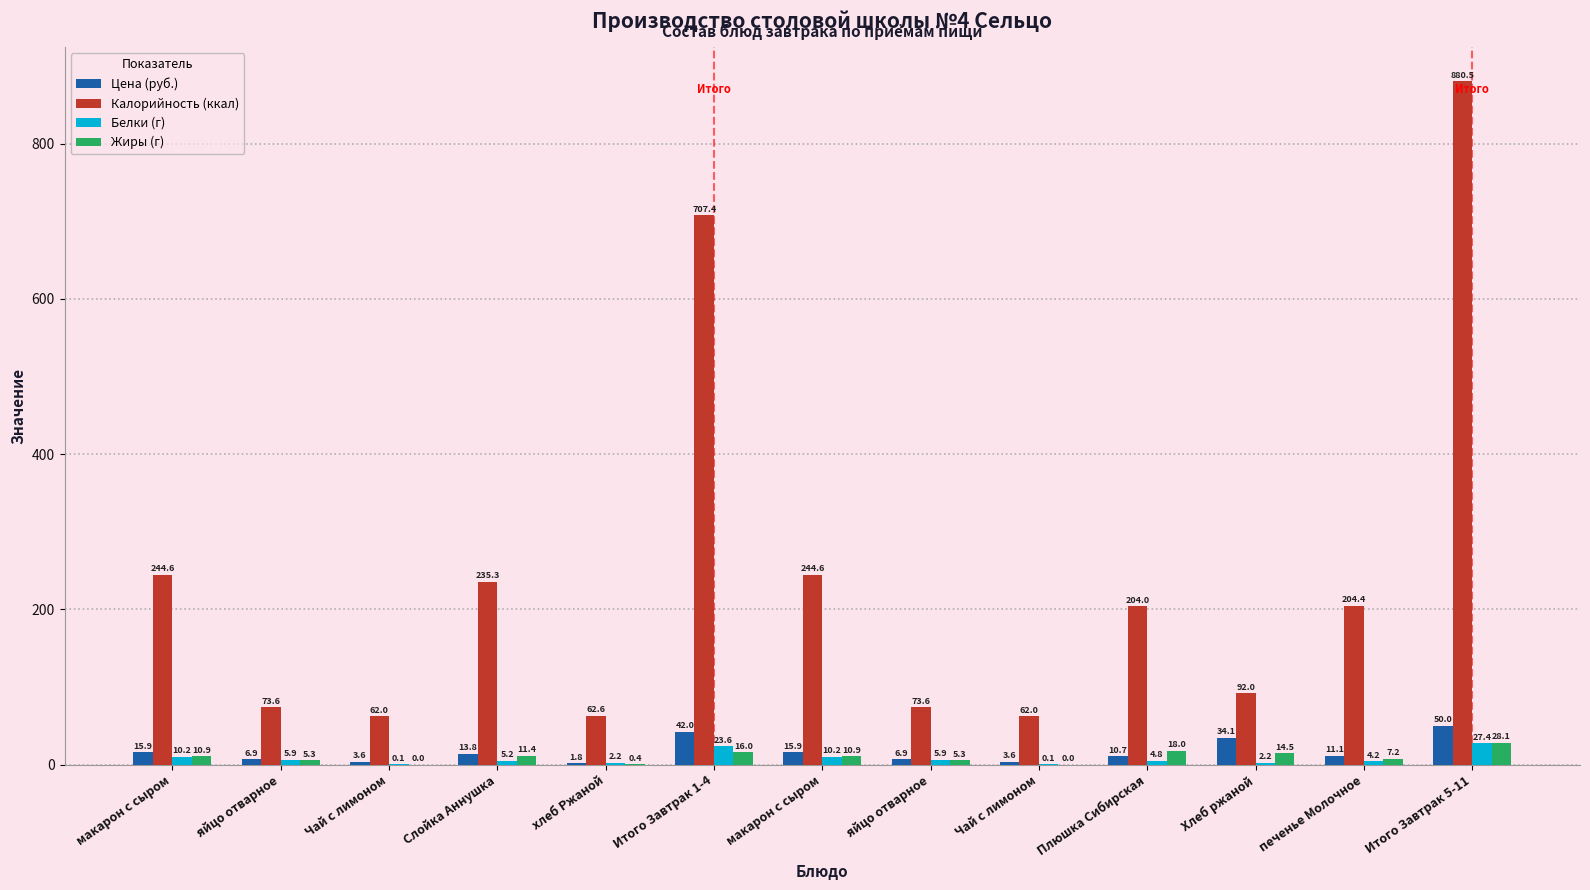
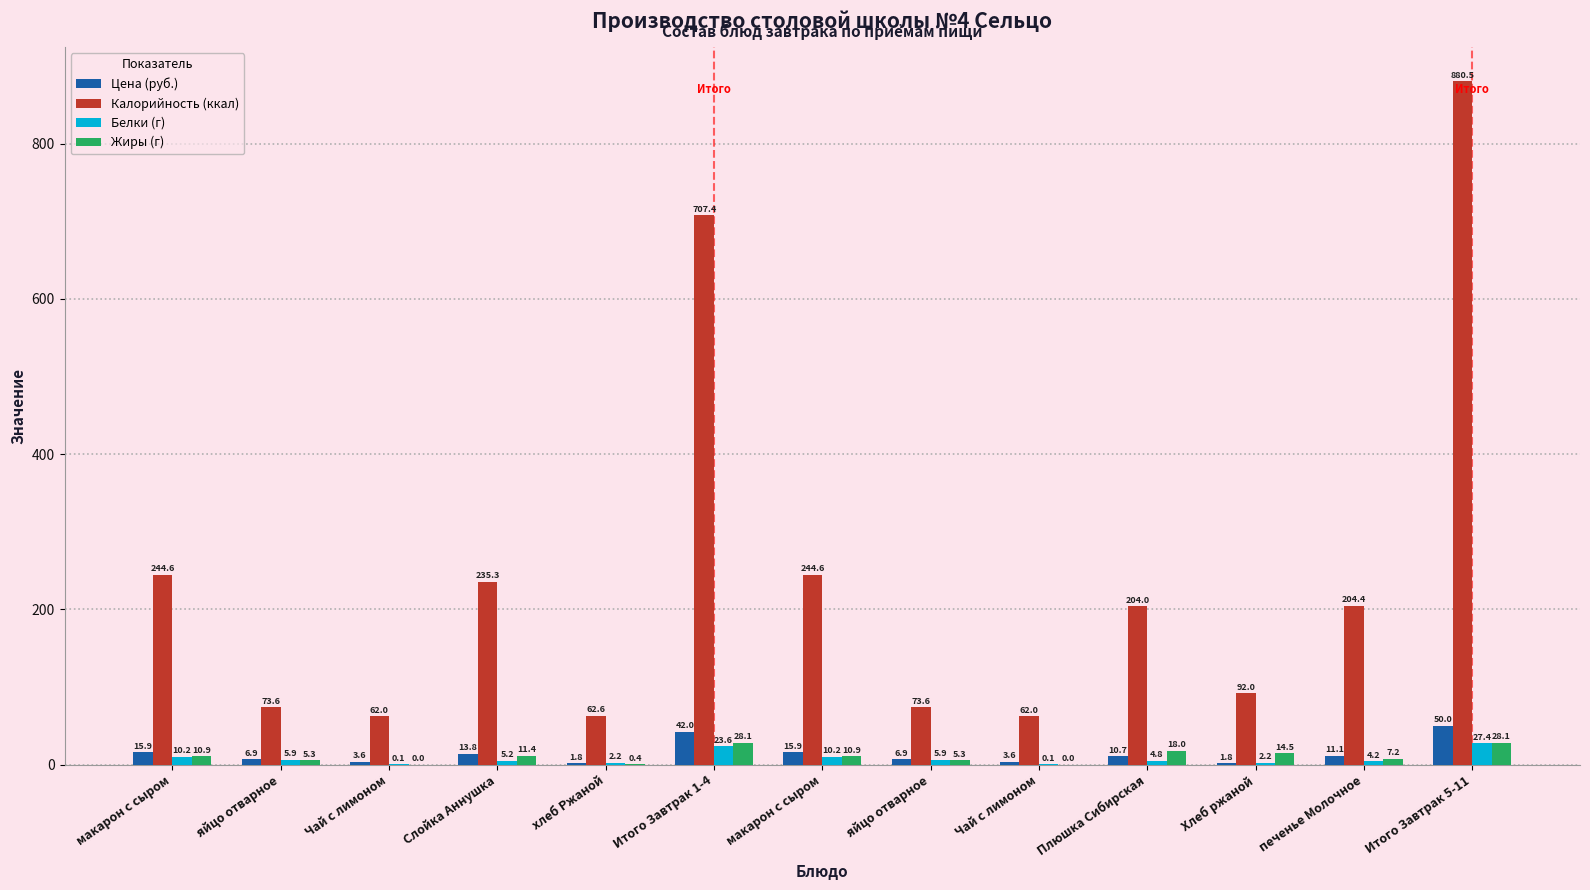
  {
    "Цена (руб.)": {
      "Слойка Аннушка": 13.8,
      "хлеб Ржаной": 1.8,
      "Итого Завтрак 1-4": 42.0,
      "Плюшка Сибирская": 10.7,
-     "Хлеб ржаной": 34.1,
+     "Хлеб ржаной": 1.8,
      "печенье Молочное": 11.1,
      "Итого Завтрак 5-11": 50.0
    },
    "Калорийность (ккал)": {
      "Слойка Аннушка": 235.3,
      "хлеб Ржаной": 62.6,
      "Итого Завтрак 1-4": 707.4,
      "Плюшка Сибирская": 204.0,
      "Хлеб ржаной": 92.0,
      "печенье Молочное": 204.4,
      "Итого Завтрак 5-11": 880.5
    },
    "Белки (г)": {
      "Слойка Аннушка": 5.2,
      "хлеб Ржаной": 2.2,
      "Итого Завтрак 1-4": 23.6,
      "Плюшка Сибирская": 4.8,
      "Хлеб ржаной": 2.2,
      "печенье Молочное": 4.2,
      "Итого Завтрак 5-11": 27.4
    },
    "Жиры (г)": {
      "Слойка Аннушка": 11.4,
      "хлеб Ржаной": 0.4,
-     "Итого Завтрак 1-4": 16.0,
+     "Итого Завтрак 1-4": 28.1,
      "Плюшка Сибирская": 18.0,
      "Хлеб ржаной": 14.5,
      "печенье Молочное": 7.2,
      "Итого Завтрак 5-11": 28.1
    }
  }
